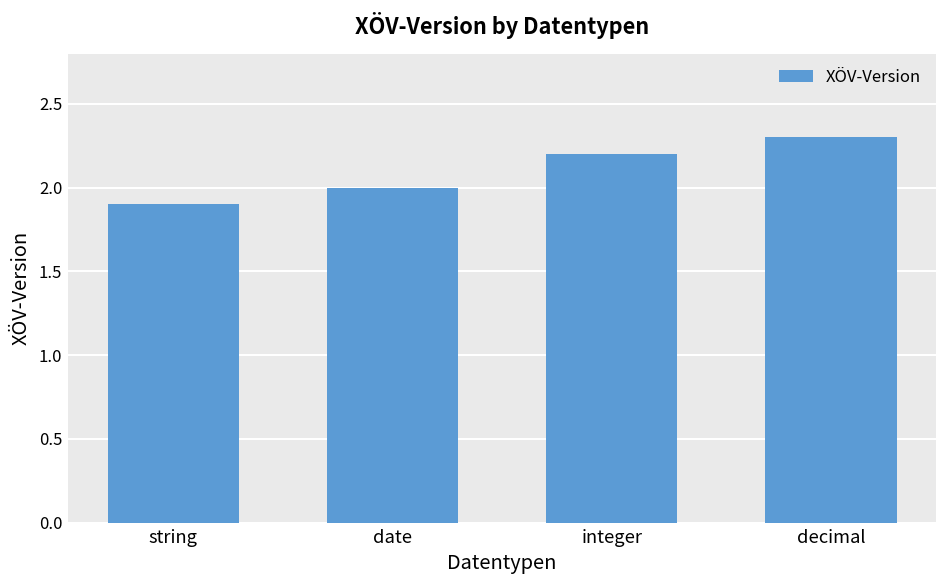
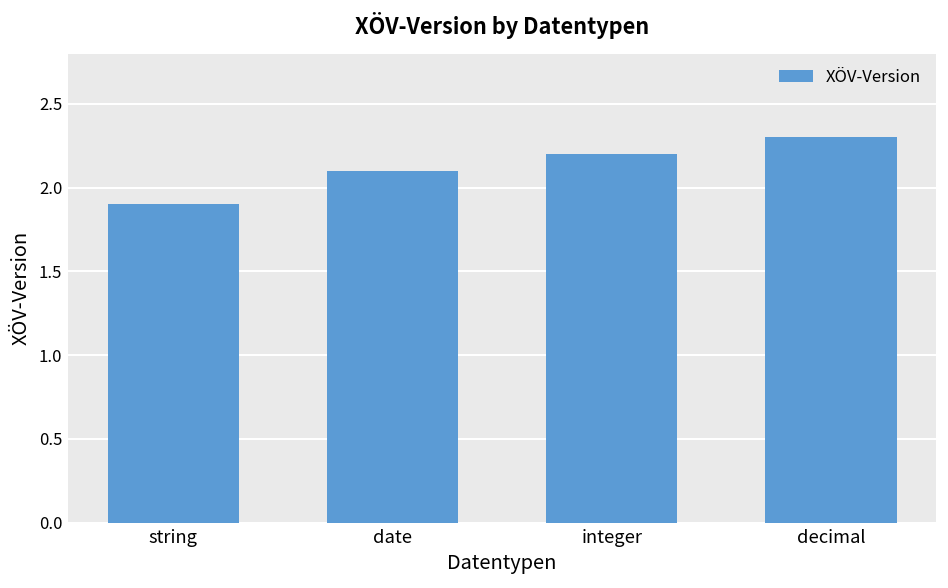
  {
    "string": 1.9,
-   "date": 2.0,
+   "date": 2.1,
    "integer": 2.2,
    "decimal": 2.3
  }
